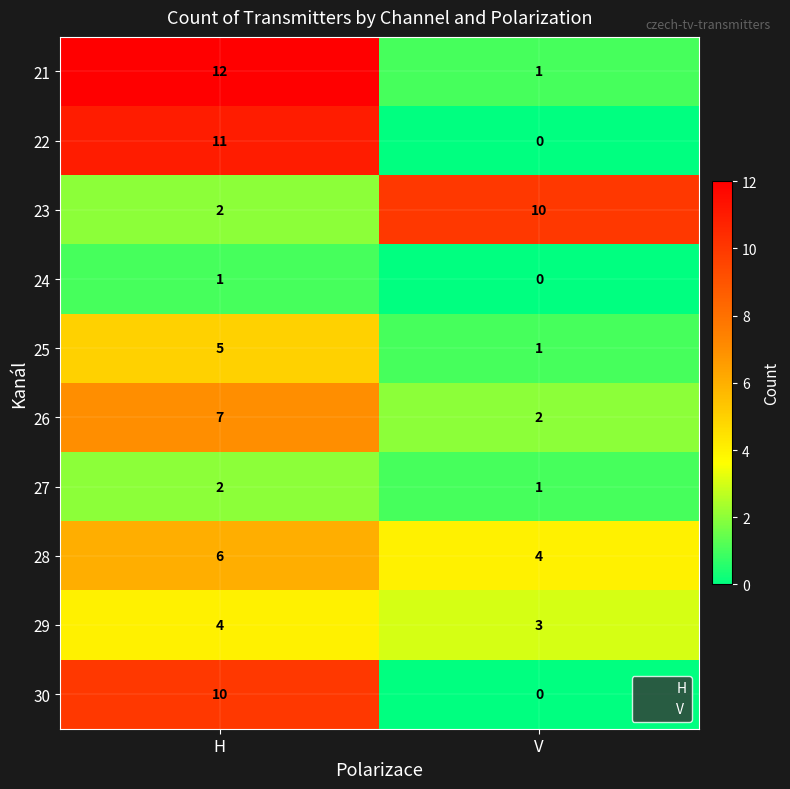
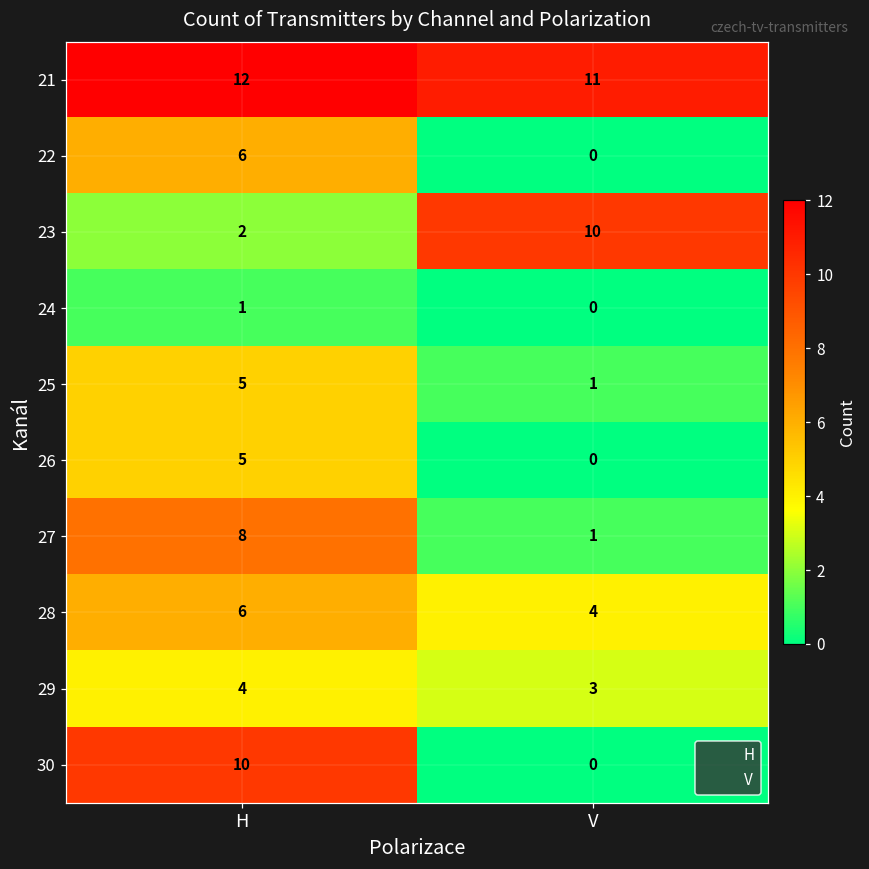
  {
    "21": {
      "H": 12,
-     "V": 1
+     "V": 11
    },
    "22": {
-     "H": 11,
+     "H": 6,
      "V": 0
    },
    "23": {
      "H": 2,
      "V": 10
    },
    "24": {
      "H": 1,
      "V": 0
    },
    "25": {
      "H": 5,
      "V": 1
    },
    "26": {
-     "H": 7,
-     "V": 2
+     "H": 5,
+     "V": 0
    },
    "27": {
-     "H": 2,
+     "H": 8,
      "V": 1
    },
    "28": {
      "H": 6,
      "V": 4
    },
    "29": {
      "H": 4,
      "V": 3
    },
    "30": {
      "H": 10,
      "V": 0
    }
  }
